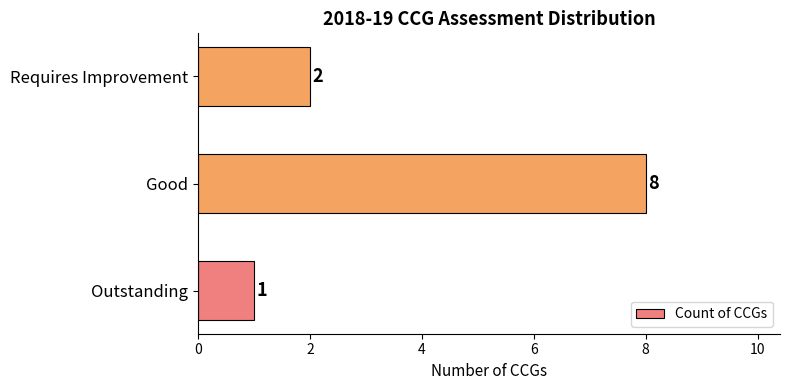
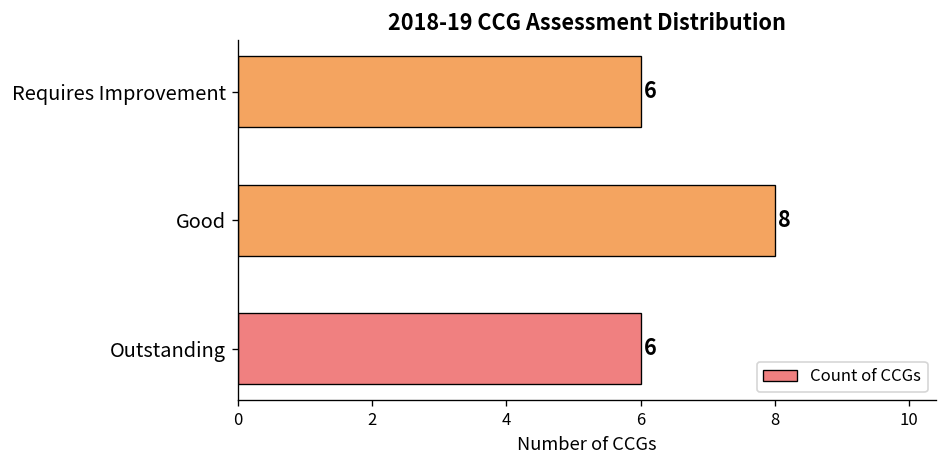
  {
-   "Requires Improvement": 2,
+   "Requires Improvement": 6,
    "Good": 8,
-   "Outstanding": 1
+   "Outstanding": 6
  }
